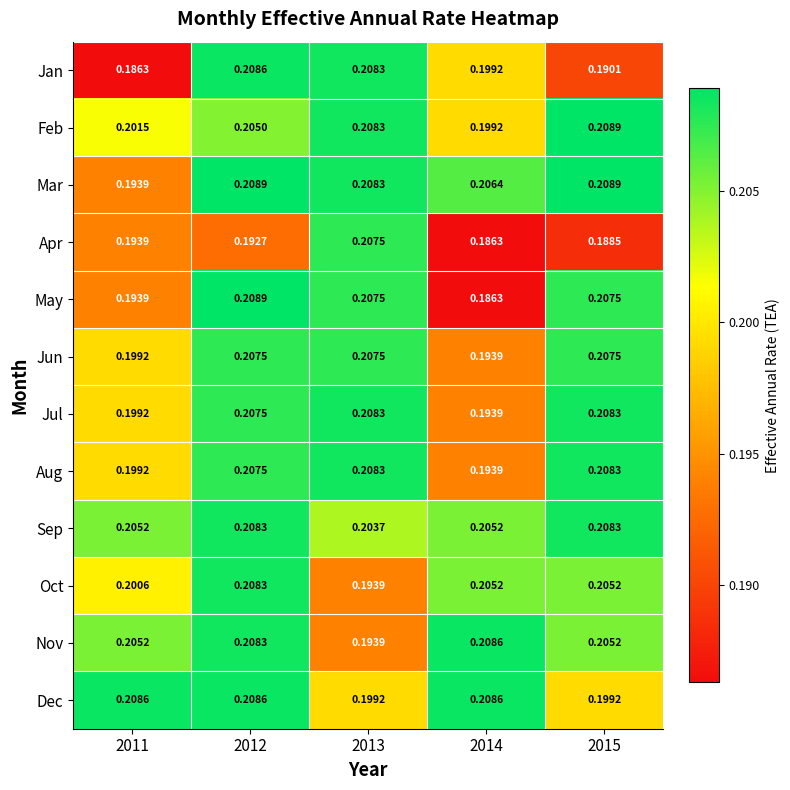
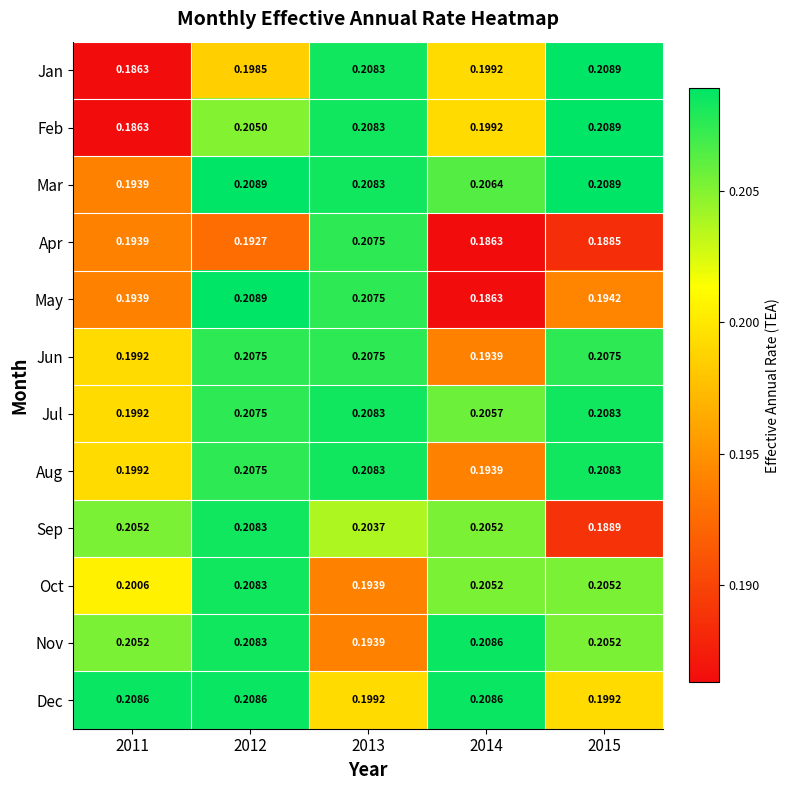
  {
    "Jan": {
      "2011": 0.1863,
-     "2012": 0.2086,
+     "2012": 0.1985,
      "2013": 0.2083,
      "2014": 0.1992,
-     "2015": 0.1901
+     "2015": 0.2089
    },
    "Feb": {
-     "2011": 0.2015,
+     "2011": 0.1863,
      "2012": 0.2050,
      "2013": 0.2083,
      "2014": 0.1992,
      "2015": 0.2089
    },
    "Mar": {
      "2011": 0.1939,
      "2012": 0.2089,
      "2013": 0.2083,
      "2014": 0.2064,
      "2015": 0.2089
    },
    "Apr": {
      "2011": 0.1939,
      "2012": 0.1927,
      "2013": 0.2075,
      "2014": 0.1863,
      "2015": 0.1885
    },
    "May": {
      "2011": 0.1939,
      "2012": 0.2089,
      "2013": 0.2075,
      "2014": 0.1863,
-     "2015": 0.2075
+     "2015": 0.1942
    },
    "Jun": {
      "2011": 0.1992,
      "2012": 0.2075,
      "2013": 0.2075,
      "2014": 0.1939,
      "2015": 0.2075
    },
    "Jul": {
      "2011": 0.1992,
      "2012": 0.2075,
      "2013": 0.2083,
-     "2014": 0.1939,
+     "2014": 0.2057,
      "2015": 0.2083
    },
    "Aug": {
      "2011": 0.1992,
      "2012": 0.2075,
      "2013": 0.2083,
      "2014": 0.1939,
      "2015": 0.2083
    },
    "Sep": {
      "2011": 0.2052,
      "2012": 0.2083,
      "2013": 0.2037,
      "2014": 0.2052,
-     "2015": 0.2083
+     "2015": 0.1889
    },
    "Oct": {
      "2011": 0.2006,
      "2012": 0.2083,
      "2013": 0.1939,
      "2014": 0.2052,
      "2015": 0.2052
    },
    "Nov": {
      "2011": 0.2052,
      "2012": 0.2083,
      "2013": 0.1939,
      "2014": 0.2086,
      "2015": 0.2052
    },
    "Dec": {
      "2011": 0.2086,
      "2012": 0.2086,
      "2013": 0.1992,
      "2014": 0.2086,
      "2015": 0.1992
    }
  }
